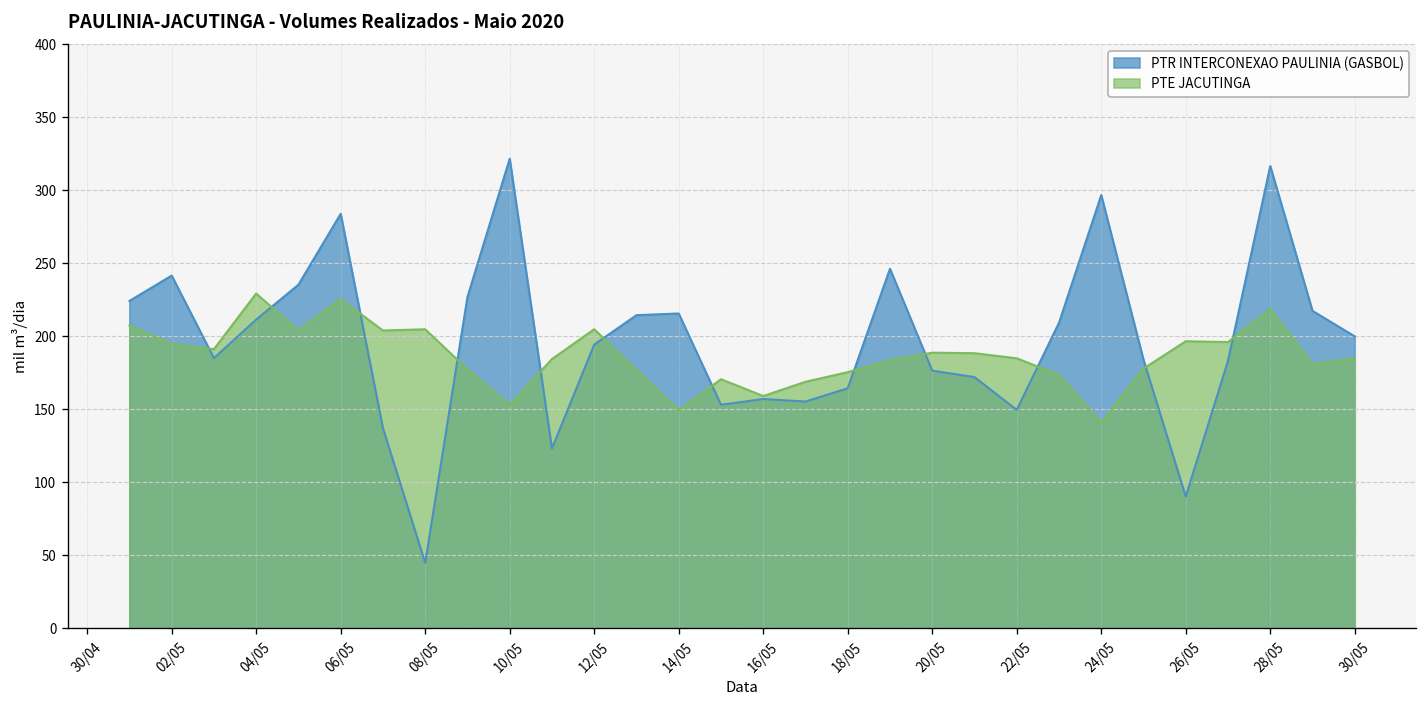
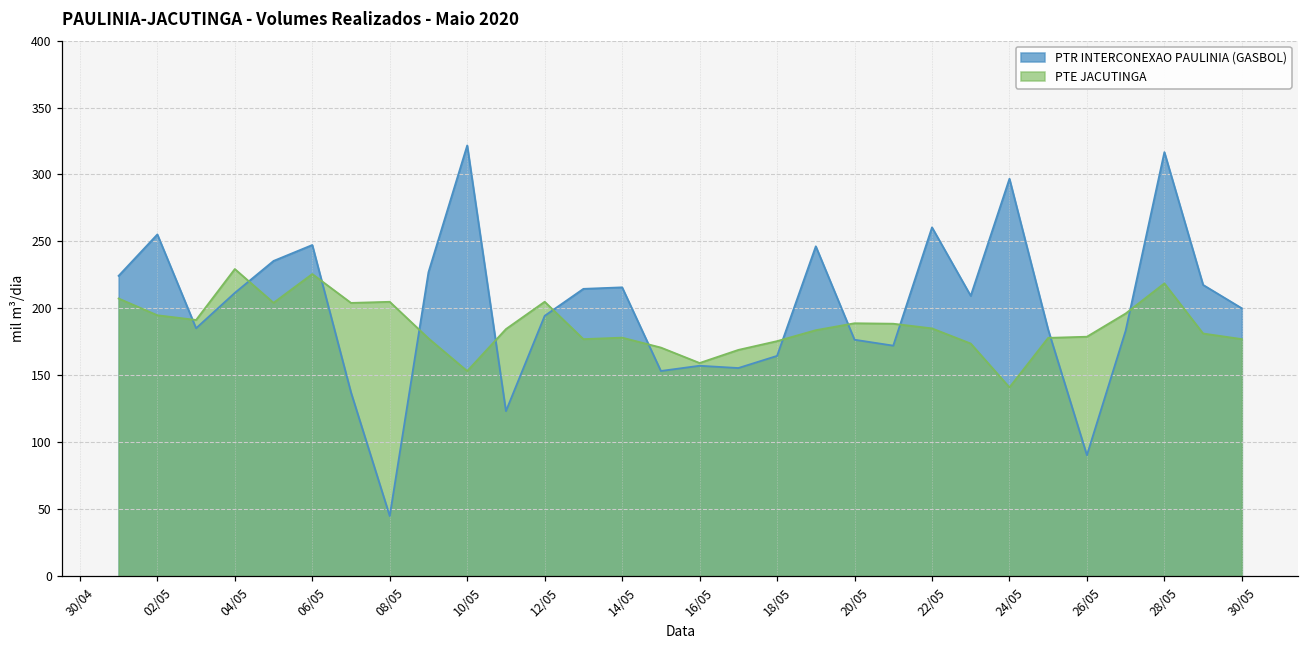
  {
    "PTR INTERCONEXAO PAULINIA (GASBOL)": {
-     "02/05": 242,
+     "02/05": 255,
      "04/05": 212,
-     "06/05": 284,
+     "06/05": 247,
      "08/05": 45,
      "10/05": 322,
      "12/05": 194,
      "14/05": 216,
      "18/05": 164,
      "20/05": 177,
-     "22/05": 150,
+     "22/05": 260,
      "24/05": 297,
      "26/05": 90,
      "28/05": 317,
      "30/05": 200
    },
    "PTE JACUTINGA": {
      "02/05": 195,
      "04/05": 229,
      "06/05": 226,
      "08/05": 205,
      "10/05": 153,
      "12/05": 205,
-     "14/05": 149,
+     "14/05": 178,
      "18/05": 175,
      "20/05": 189,
      "22/05": 185,
      "24/05": 141,
-     "26/05": 197,
+     "26/05": 179,
      "28/05": 219,
-     "30/05": 185
+     "30/05": 177
    }
  }
